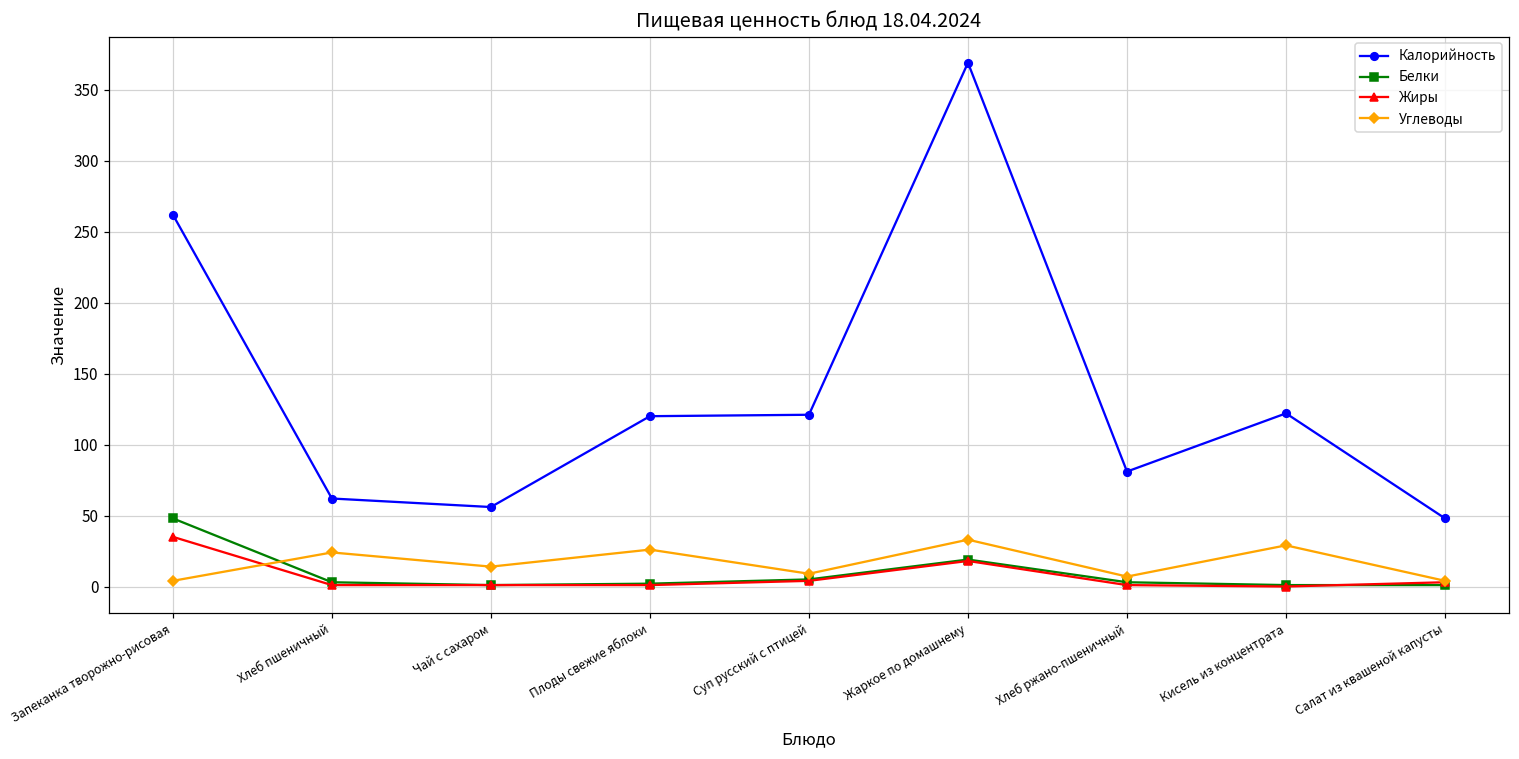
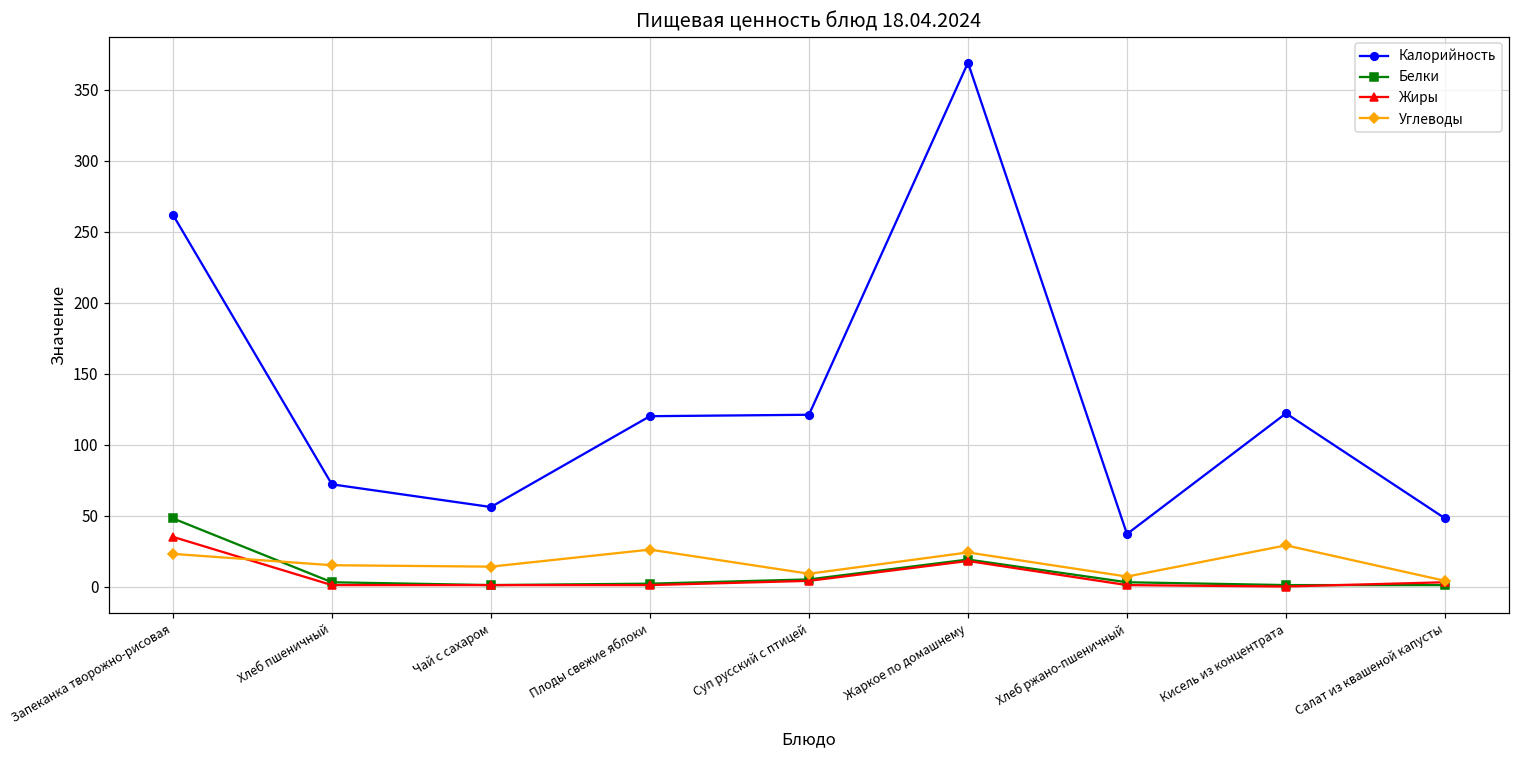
  {
    "Калорийность": {
      "Запеканка творожно-рисовая": 262,
-     "Хлеб пшеничный": 62,
+     "Хлеб пшеничный": 72,
      "Чай с сахаром": 56,
      "Плоды свежие яблоки": 120,
      "Суп русский с птицей": 121,
      "Жаркое по домашнему": 369,
-     "Хлеб ржано-пшеничный": 81,
+     "Хлеб ржано-пшеничный": 37,
      "Кисель из концентрата": 122,
      "Салат из квашеной капусты": 48
    },
    "Белки": {
      "Запеканка творожно-рисовая": 48,
      "Хлеб пшеничный": 3,
      "Хлеб ржано-пшеничный": 3,
      "Салат из квашеной капусты": 1
    },
    "Жиры": {
      "Запеканка творожно-рисовая": 35,
      "Хлеб пшеничный": 1,
      "Хлеб ржано-пшеничный": 1
    },
    "Углеводы": {
-     "Запеканка творожно-рисовая": 4,
-     "Хлеб пшеничный": 24,
+     "Запеканка творожно-рисовая": 23,
+     "Хлеб пшеничный": 15,
      "Чай с сахаром": 14,
      "Плоды свежие яблоки": 26,
      "Суп русский с птицей": 9,
-     "Жаркое по домашнему": 33,
+     "Жаркое по домашнему": 24,
      "Хлеб ржано-пшеничный": 7,
      "Кисель из концентрата": 29
    }
  }
